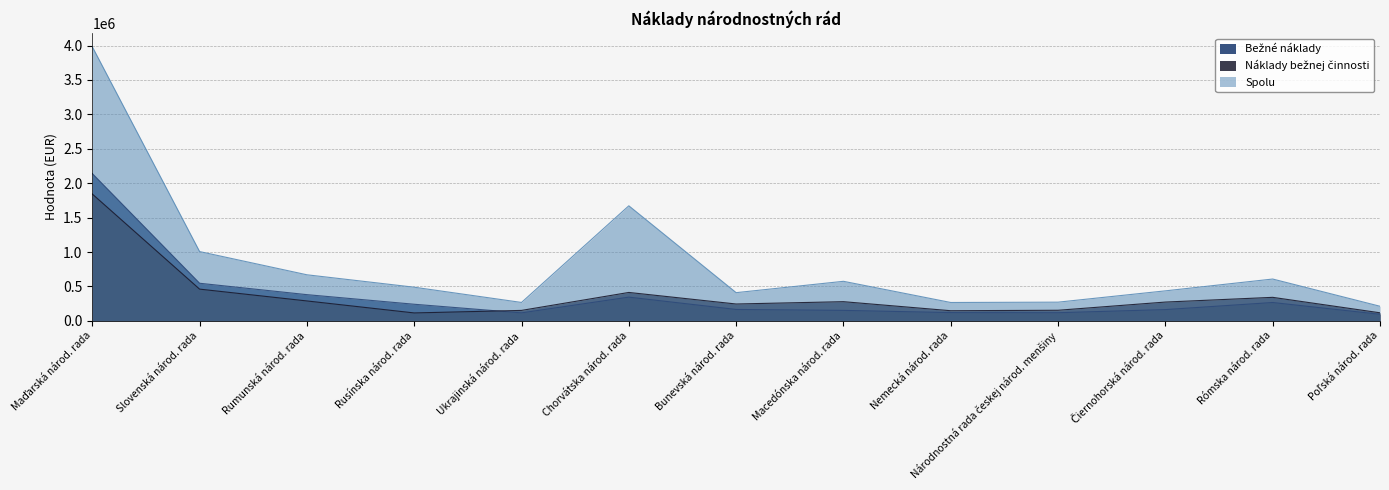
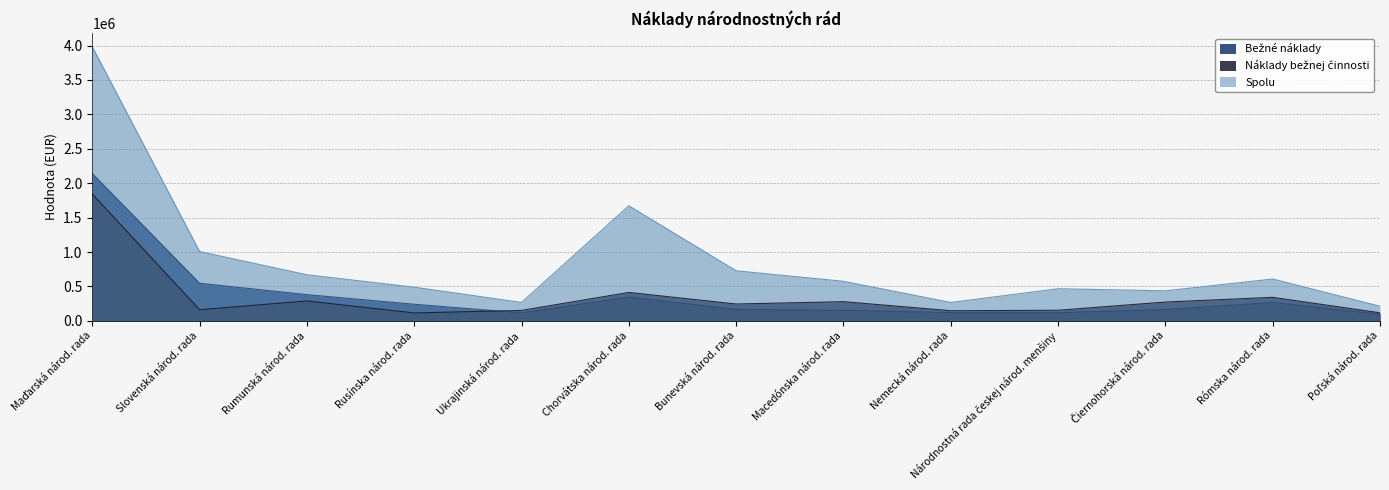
  {
    "Bežné náklady": {
      "Maďarská národ. rada": 2100000,
      "Slovenská národ. rada": 500000,
      "Rumunská národ. rada": 400000,
      "Rusínska národ. rada": 200000,
      "Chorvátska národ. rada": 300000,
      "Bunevská národ. rada": 200000,
      "Macedónska národ. rada": 200000,
      "Čiernohorská národ. rada": 200000,
      "Rómska národ. rada": 300000
    },
    "Náklady bežnej činnosti": {
      "Maďarská národ. rada": 1800000,
-     "Slovenská národ. rada": 500000,
+     "Slovenská národ. rada": 200000,
      "Rumunská národ. rada": 300000,
      "Rusínska národ. rada": 100000,
      "Chorvátska národ. rada": 400000,
      "Bunevská národ. rada": 200000,
      "Macedónska národ. rada": 300000,
      "Čiernohorská národ. rada": 300000,
      "Rómska národ. rada": 300000
    },
    "Spolu": {
      "Maďarská národ. rada": 4000000,
      "Slovenská národ. rada": 1000000,
      "Rumunská národ. rada": 700000,
      "Rusínska národ. rada": 500000,
      "Ukrajinská národ. rada": 300000,
      "Chorvátska národ. rada": 1700000,
-     "Bunevská národ. rada": 400000,
+     "Bunevská národ. rada": 700000,
      "Macedónska národ. rada": 600000,
      "Nemecká národ. rada": 300000,
-     "Národnostná rada českej národ. menšiny": 300000,
+     "Národnostná rada českej národ. menšiny": 500000,
      "Čiernohorská národ. rada": 400000,
      "Rómska národ. rada": 600000,
      "Poľská národ. rada": 200000
    }
  }
